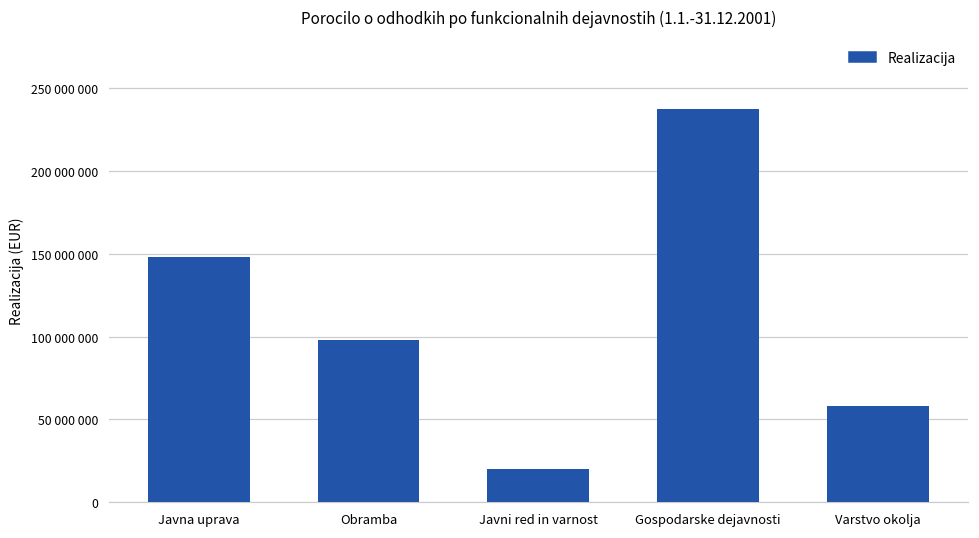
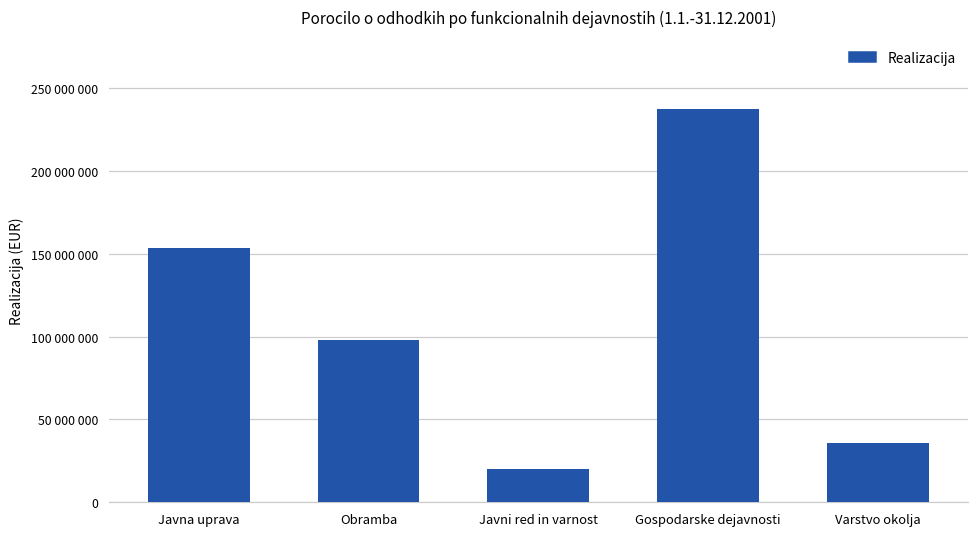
  {
-   "Javna uprava": 148000000,
+   "Javna uprava": 154000000,
    "Obramba": 98000000,
    "Javni red in varnost": 20000000,
    "Gospodarske dejavnosti": 238000000,
-   "Varstvo okolja": 58000000
+   "Varstvo okolja": 36000000
  }
